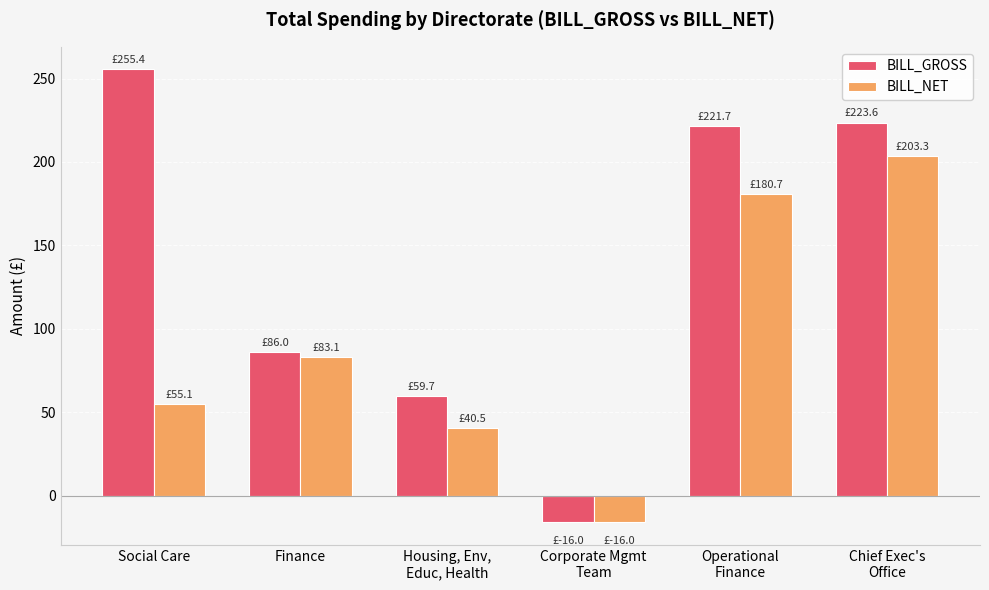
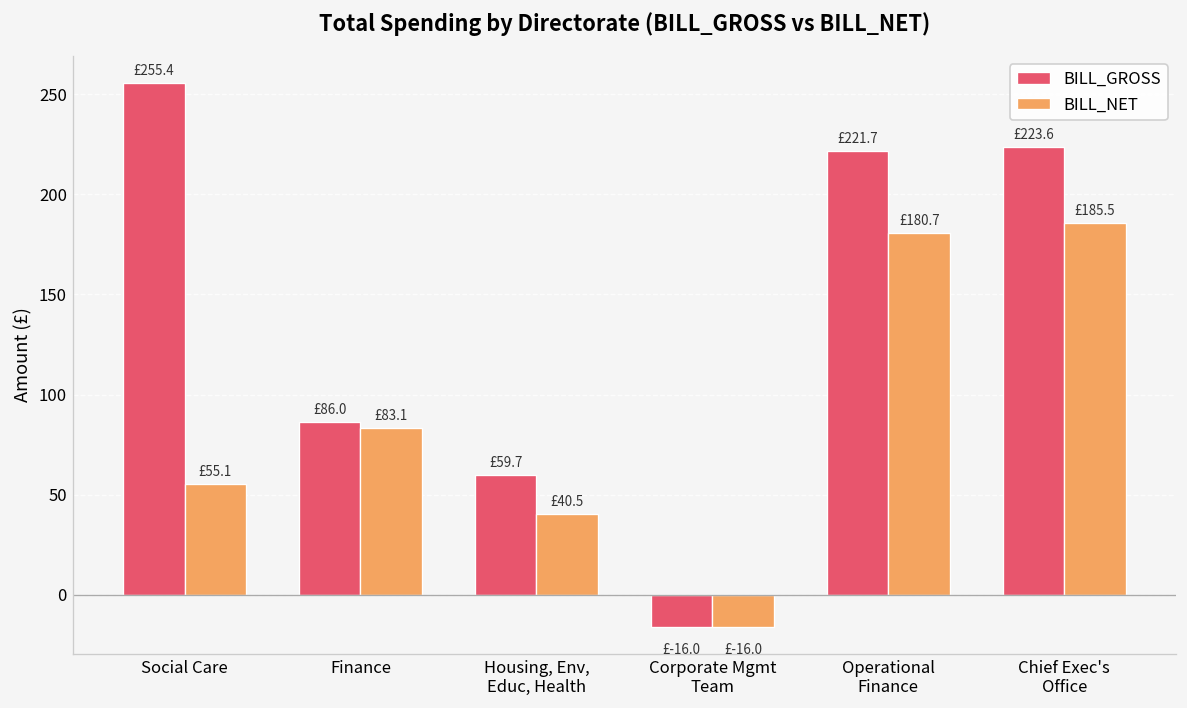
  {
    "BILL_GROSS": {
      "Social Care": "£255.4",
      "Finance": "£86.0",
      "Housing, Env, Educ, Health": "£59.7",
      "Corporate Mgmt Team": "£-16.0",
      "Operational Finance": "£221.7",
      "Chief Exec's Office": "£223.6"
    },
    "BILL_NET": {
      "Social Care": "£55.1",
      "Finance": "£83.1",
      "Housing, Env, Educ, Health": "£40.5",
      "Corporate Mgmt Team": "£-16.0",
      "Operational Finance": "£180.7",
-     "Chief Exec's Office": "£203.3"
+     "Chief Exec's Office": "£185.5"
    }
  }
